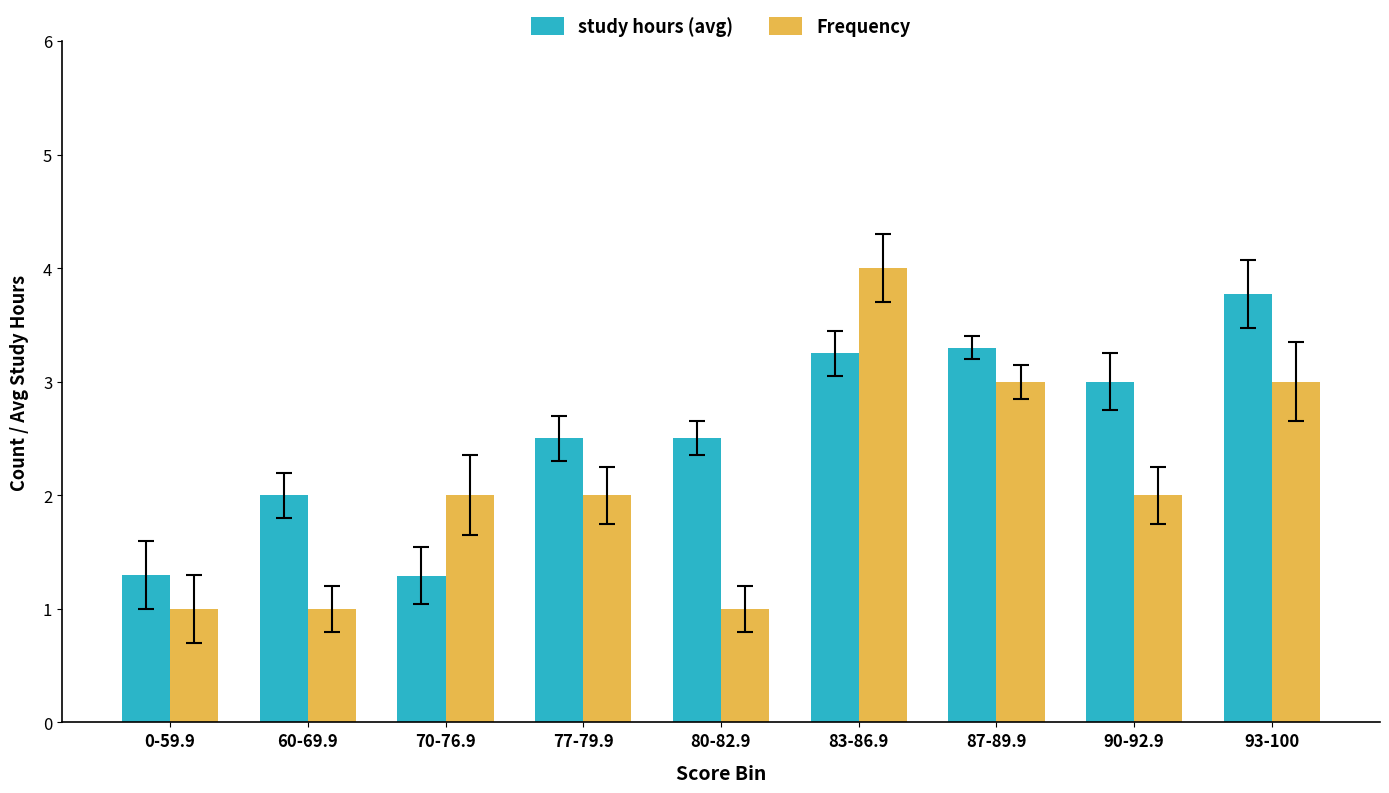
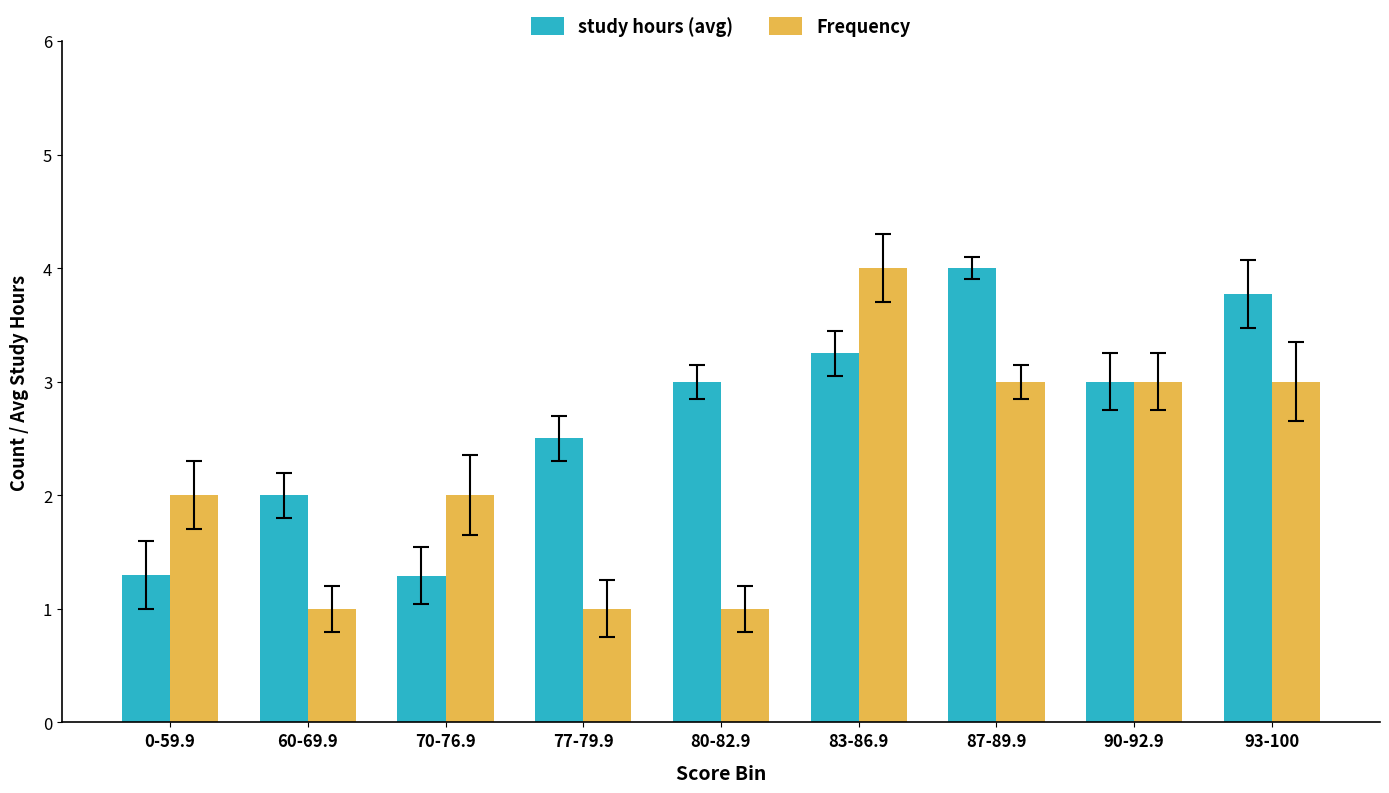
  {
    "study hours (avg)": {
      "0-59.9": 1.3,
      "60-69.9": 2.0,
      "70-76.9": 1.3,
      "77-79.9": 2.5,
-     "80-82.9": 2.5,
+     "80-82.9": 3.0,
      "83-86.9": 3.25,
-     "87-89.9": 3.3,
+     "87-89.9": 4.0,
      "90-92.9": 3.0,
      "93-100": 3.77
    },
    "Frequency": {
-     "0-59.9": 1,
+     "0-59.9": 2,
      "60-69.9": 1,
      "70-76.9": 2,
-     "77-79.9": 2,
+     "77-79.9": 1,
      "80-82.9": 1,
      "83-86.9": 4,
      "87-89.9": 3,
-     "90-92.9": 2,
+     "90-92.9": 3,
      "93-100": 3
    }
  }
